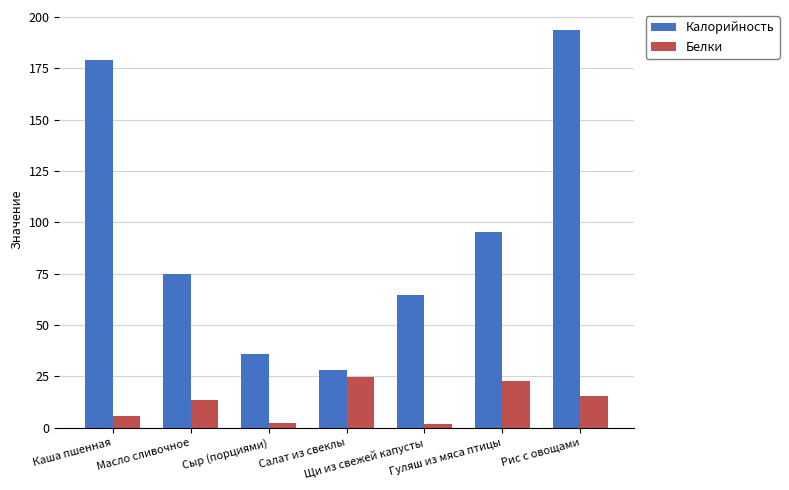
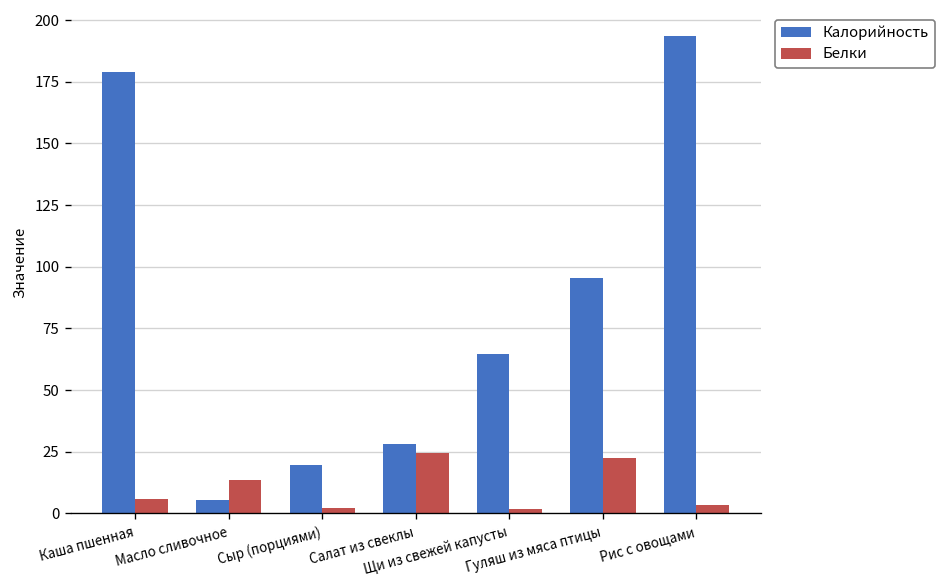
  {
    "Калорийность": {
      "Каша пшенная": 179,
-     "Масло сливочное": 75,
-     "Сыр (порциями)": 36,
+     "Масло сливочное": 6,
+     "Сыр (порциями)": 20,
      "Салат из свеклы": 28,
      "Щи из свежей капусты": 65,
      "Гуляш из мяса птицы": 95,
      "Рис с овощами": 194
    },
    "Белки": {
      "Каша пшенная": 6,
      "Масло сливочное": 14,
      "Сыр (порциями)": 2,
      "Салат из свеклы": 25,
      "Щи из свежей капусты": 2,
      "Гуляш из мяса птицы": 23,
-     "Рис с овощами": 15
+     "Рис с овощами": 3
    }
  }
